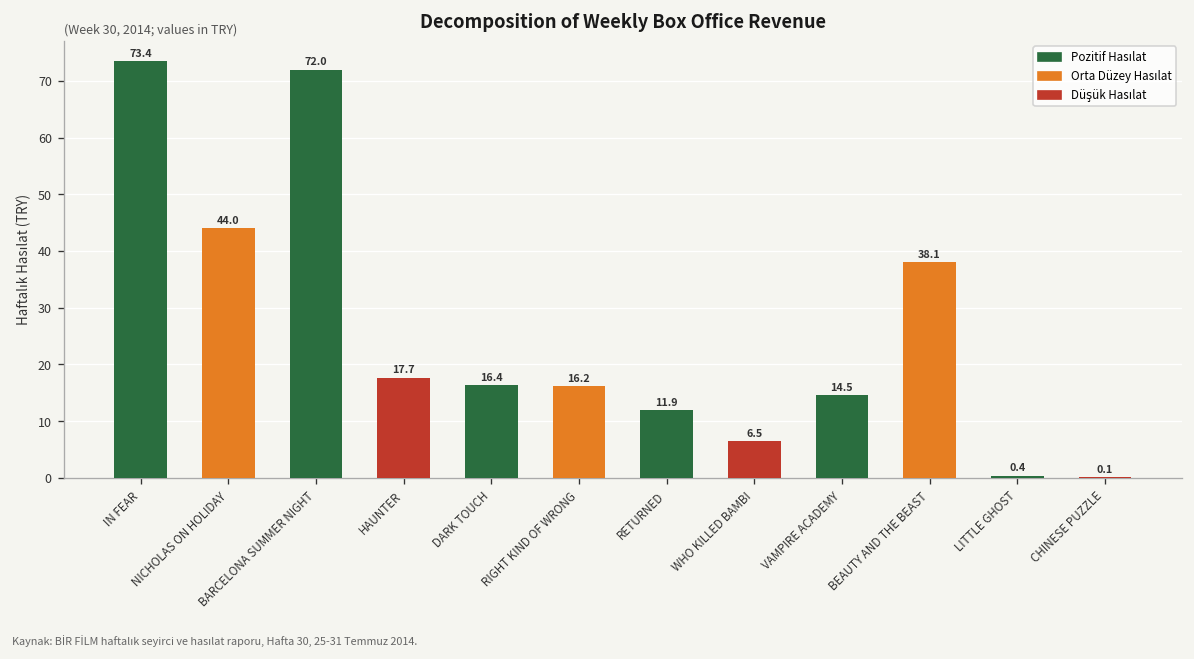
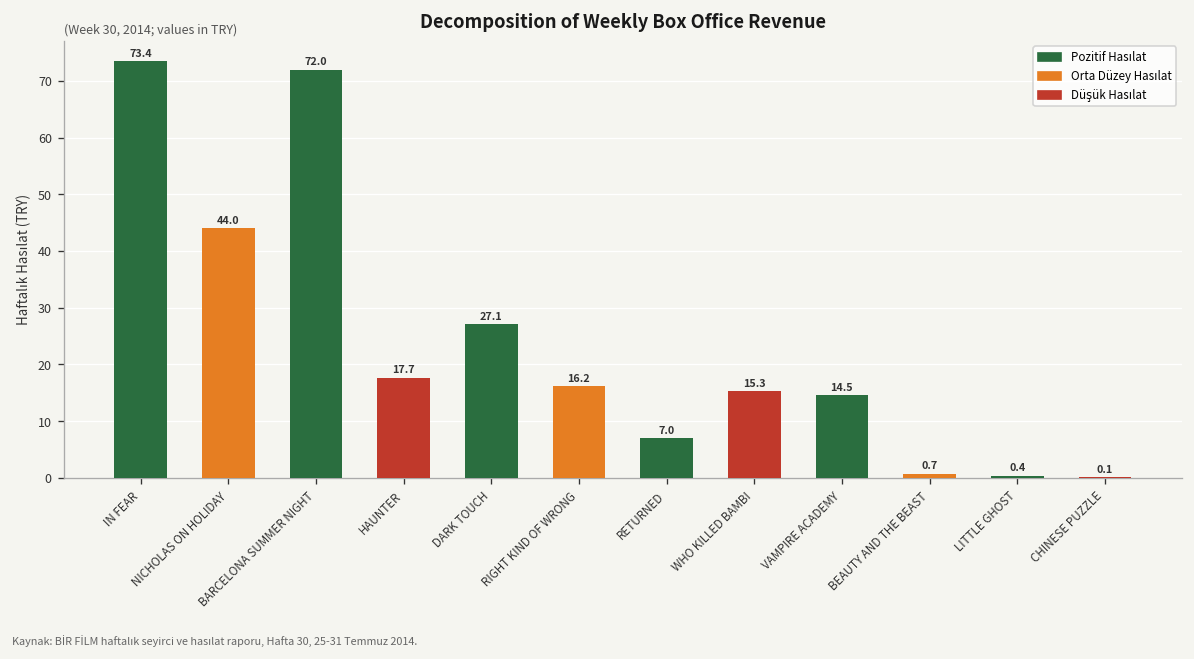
  {
    "IN FEAR": 73.4,
    "NICHOLAS ON HOLIDAY": 44.0,
    "BARCELONA SUMMER NIGHT": 72.0,
    "HAUNTER": 17.7,
-   "DARK TOUCH": 16.4,
+   "DARK TOUCH": 27.1,
    "RIGHT KIND OF WRONG": 16.2,
-   "RETURNED": 11.9,
-   "WHO KILLED BAMBI": 6.5,
+   "RETURNED": 7.0,
+   "WHO KILLED BAMBI": 15.3,
    "VAMPIRE ACADEMY": 14.5,
-   "BEAUTY AND THE BEAST": 38.1,
+   "BEAUTY AND THE BEAST": 0.7,
    "LITTLE GHOST": 0.4,
    "CHINESE PUZZLE": 0.1
  }
